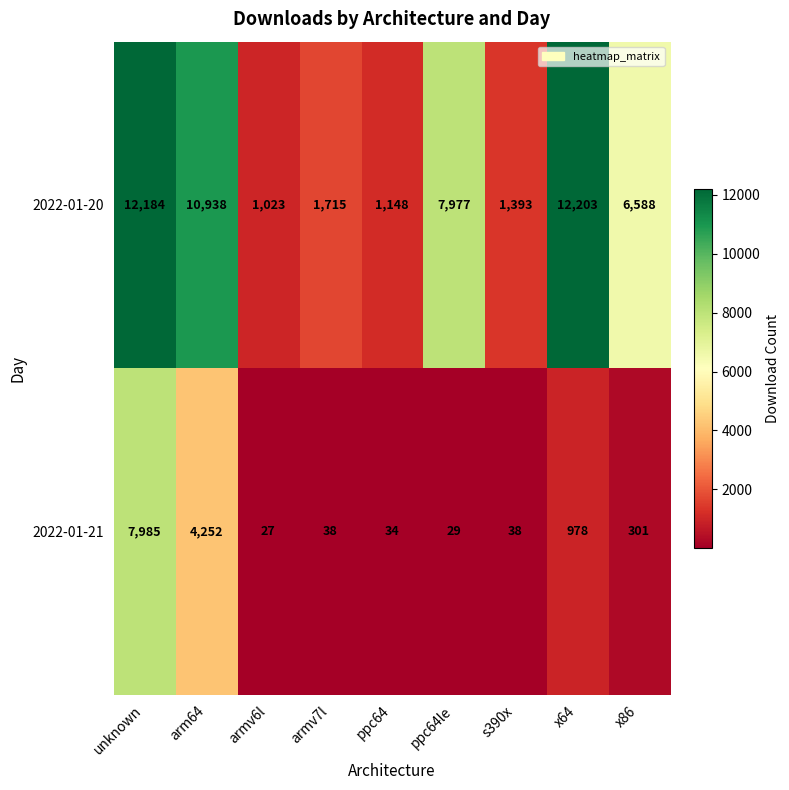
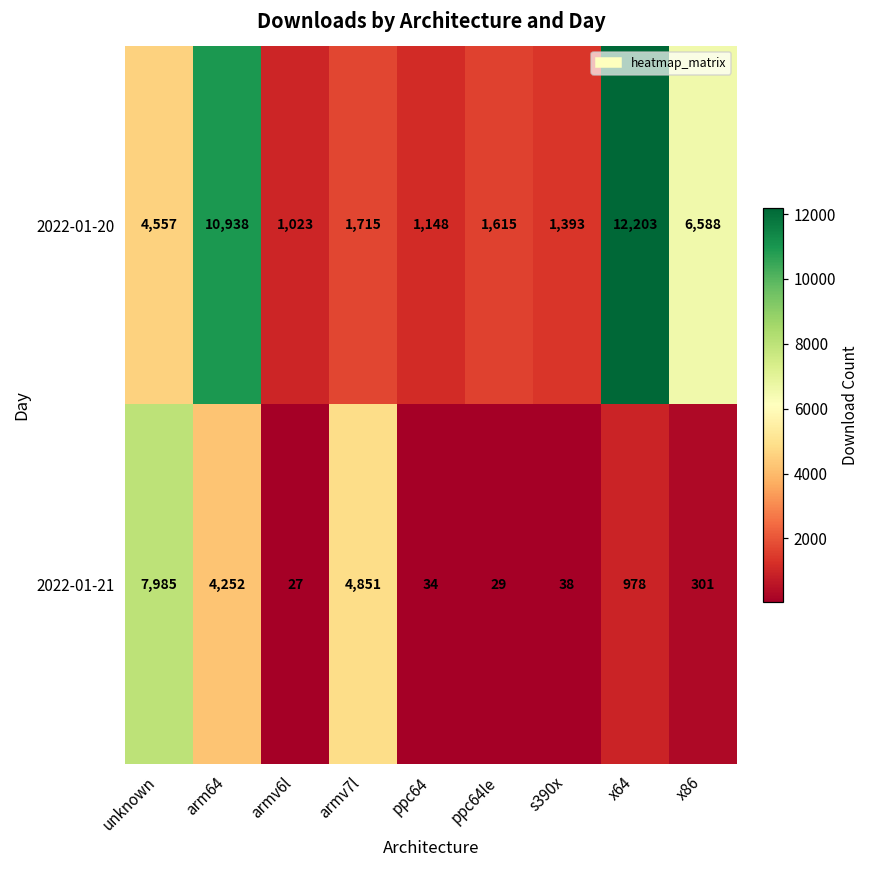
  {
    "2022-01-20": {
-     "unknown": "12,184",
+     "unknown": "4,557",
      "arm64": "10,938",
      "armv6l": "1,023",
      "armv7l": "1,715",
      "ppc64": "1,148",
-     "ppc64le": "7,977",
+     "ppc64le": "1,615",
      "s390x": "1,393",
      "x64": "12,203",
      "x86": "6,588"
    },
    "2022-01-21": {
      "unknown": "7,985",
      "arm64": "4,252",
      "armv6l": "27",
-     "armv7l": "38",
+     "armv7l": "4,851",
      "ppc64": "34",
      "ppc64le": "29",
      "s390x": "38",
      "x64": "978",
      "x86": "301"
    }
  }
